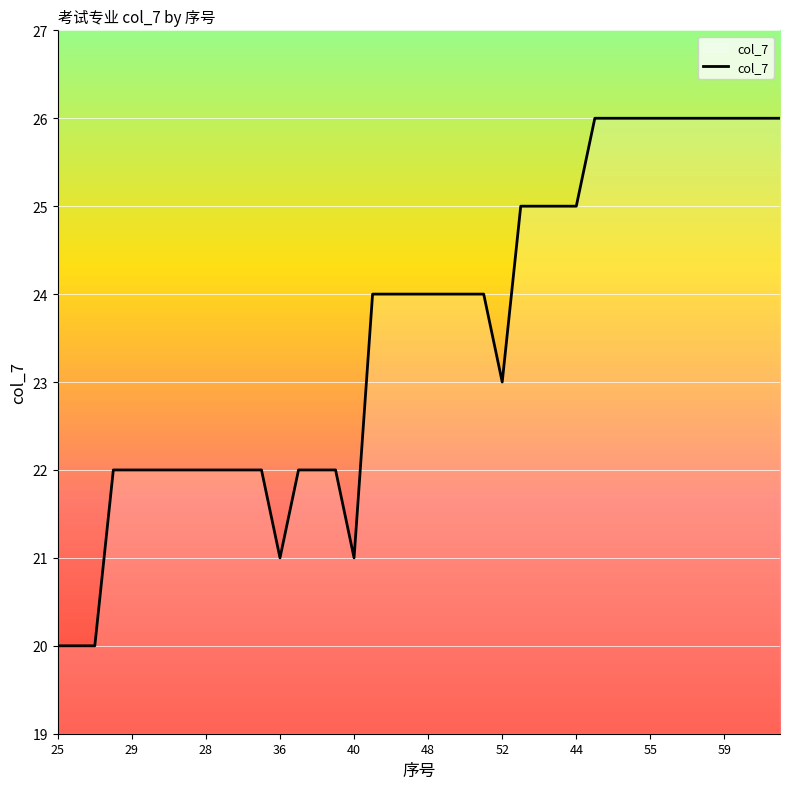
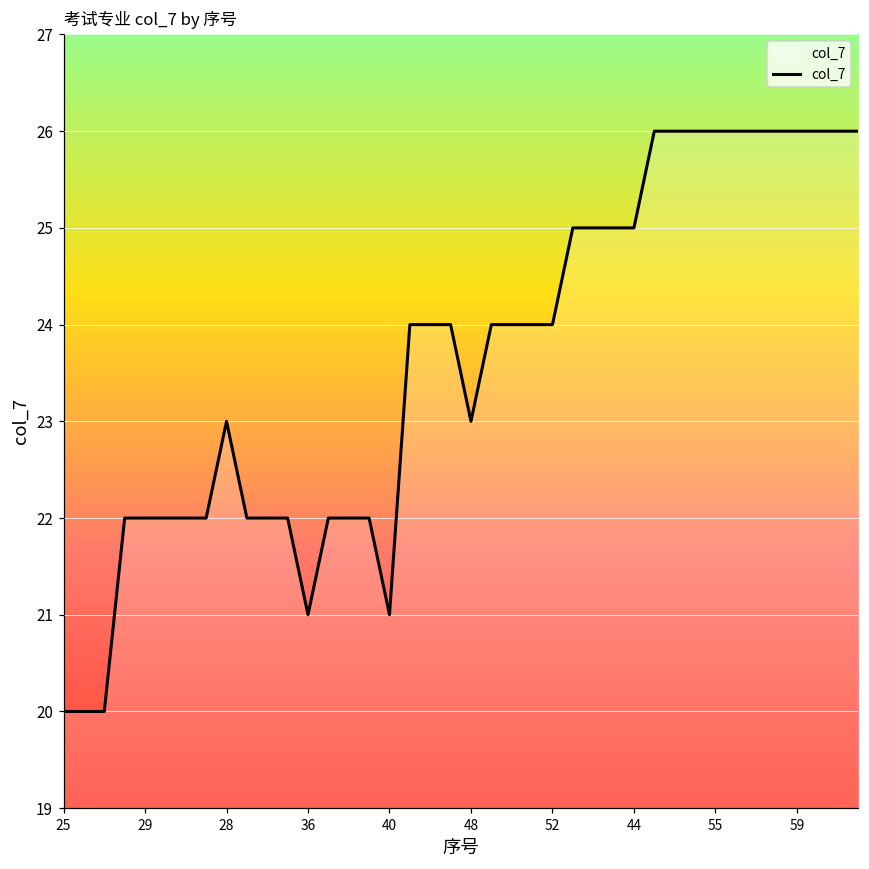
  {
-   "28": 22,
+   "28": 23,
    "36": 21,
    "40": 21,
-   "48": 24,
-   "52": 23,
+   "48": 23,
+   "52": 24,
    "44": 25,
    "55": 26,
    "59": 26
  }
